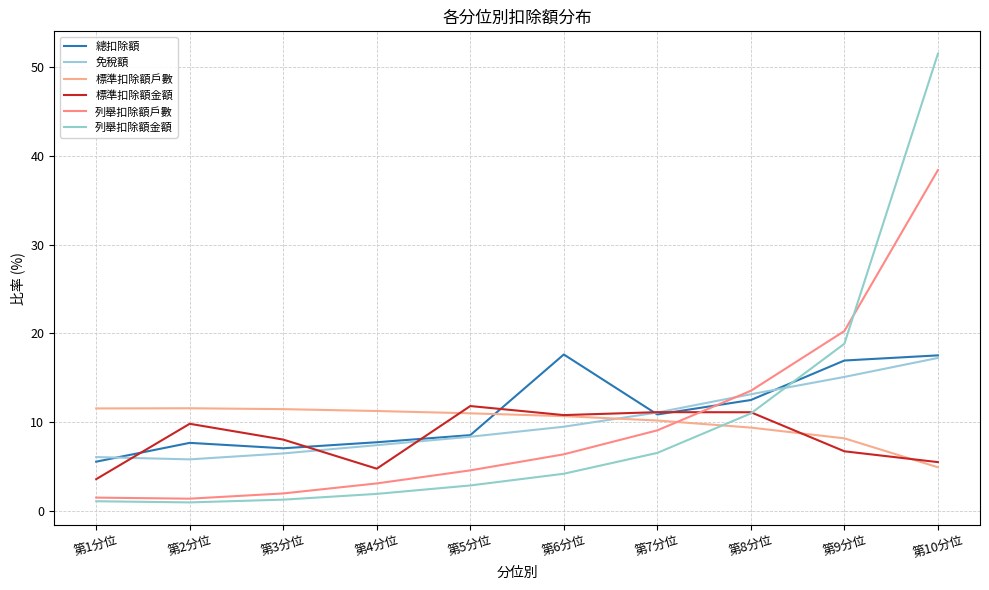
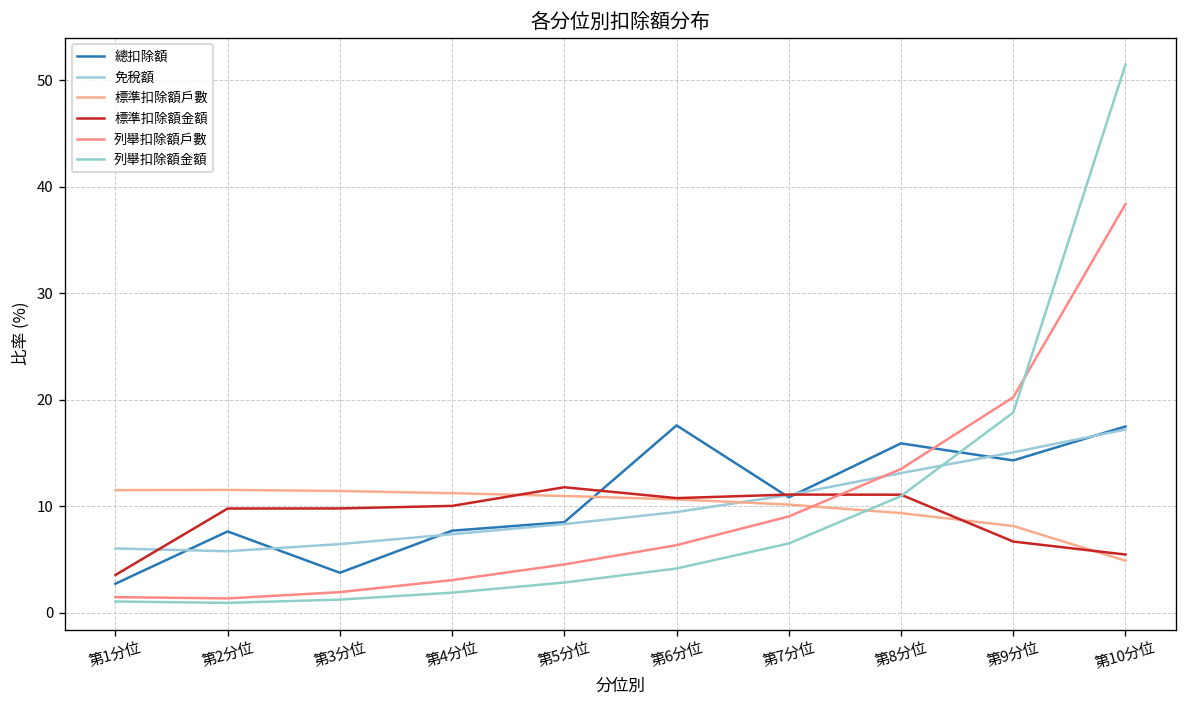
  {
    "總扣除額": {
-     "第1分位": 6,
+     "第1分位": 3,
      "第2分位": 8,
-     "第3分位": 7,
+     "第3分位": 4,
      "第4分位": 8,
      "第6分位": 18,
-     "第8分位": 12,
-     "第9分位": 17
+     "第8分位": 16,
+     "第9分位": 14
    },
    "標準扣除額金額": {
      "第1分位": 4,
      "第2分位": 10,
-     "第3分位": 8,
-     "第4分位": 5,
+     "第3分位": 10,
+     "第4分位": 10,
      "第5分位": 12,
      "第9分位": 7,
      "第10分位": 5
    }
  }
